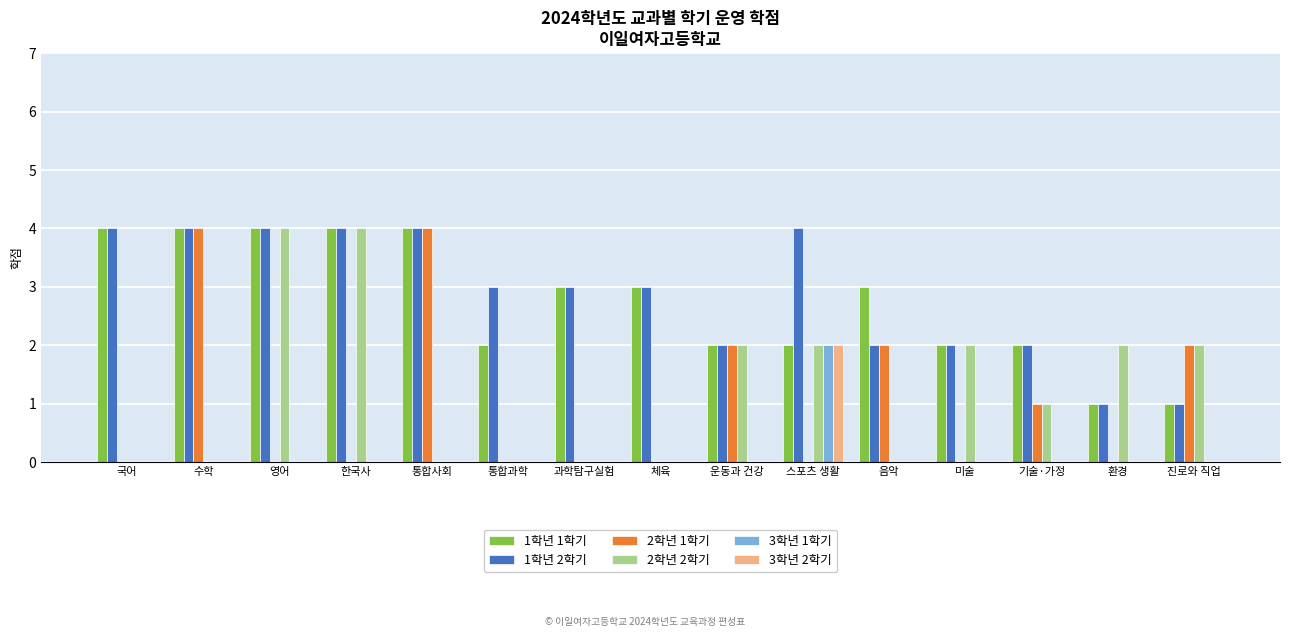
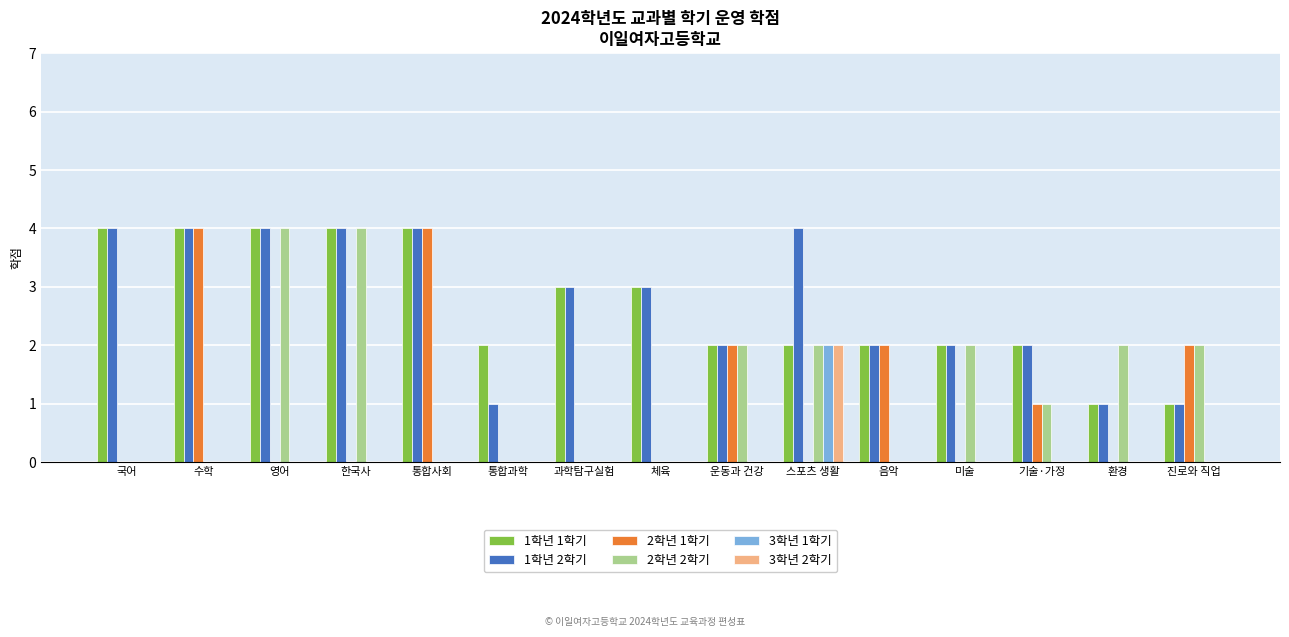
  {
    "1학년 1학기": {
      "국어": 4,
      "수학": 4,
      "영어": 4,
      "한국사": 4,
      "통합사회": 4,
      "통합과학": 2,
      "과학탐구실험": 3,
      "체육": 3,
      "운동과 건강": 2,
      "스포츠 생활": 2,
-     "음악": 3,
+     "음악": 2,
      "미술": 2,
      "기술·가정": 2,
      "환경": 1,
      "진로와 직업": 1
    },
    "1학년 2학기": {
      "국어": 4,
      "수학": 4,
      "영어": 4,
      "한국사": 4,
      "통합사회": 4,
-     "통합과학": 3,
+     "통합과학": 1,
      "과학탐구실험": 3,
      "체육": 3,
      "운동과 건강": 2,
      "스포츠 생활": 4,
      "음악": 2,
      "미술": 2,
      "기술·가정": 2,
      "환경": 1,
      "진로와 직업": 1
    },
    "2학년 1학기": {
      "국어": 0,
      "수학": 4,
      "영어": 0,
      "한국사": 0,
      "통합사회": 4,
      "통합과학": 0,
      "과학탐구실험": 0,
      "체육": 0,
      "운동과 건강": 2,
      "스포츠 생활": 0,
      "음악": 2,
      "미술": 0,
      "기술·가정": 1,
      "환경": 0,
      "진로와 직업": 2
    },
    "2학년 2학기": {
      "국어": 0,
      "수학": 0,
      "영어": 4,
      "한국사": 4,
      "통합사회": 0,
      "통합과학": 0,
      "과학탐구실험": 0,
      "체육": 0,
      "운동과 건강": 2,
      "스포츠 생활": 2,
      "음악": 0,
      "미술": 2,
      "기술·가정": 1,
      "환경": 2,
      "진로와 직업": 2
    },
    "3학년 1학기": {
      "국어": 0,
      "수학": 0,
      "영어": 0,
      "한국사": 0,
      "통합사회": 0,
      "통합과학": 0,
      "과학탐구실험": 0,
      "체육": 0,
      "운동과 건강": 0,
      "스포츠 생활": 2,
      "음악": 0,
      "미술": 0,
      "기술·가정": 0,
      "환경": 0,
      "진로와 직업": 0
    },
    "3학년 2학기": {
      "국어": 0,
      "수학": 0,
      "영어": 0,
      "한국사": 0,
      "통합사회": 0,
      "통합과학": 0,
      "과학탐구실험": 0,
      "체육": 0,
      "운동과 건강": 0,
      "스포츠 생활": 2,
      "음악": 0,
      "미술": 0,
      "기술·가정": 0,
      "환경": 0,
      "진로와 직업": 0
    }
  }
